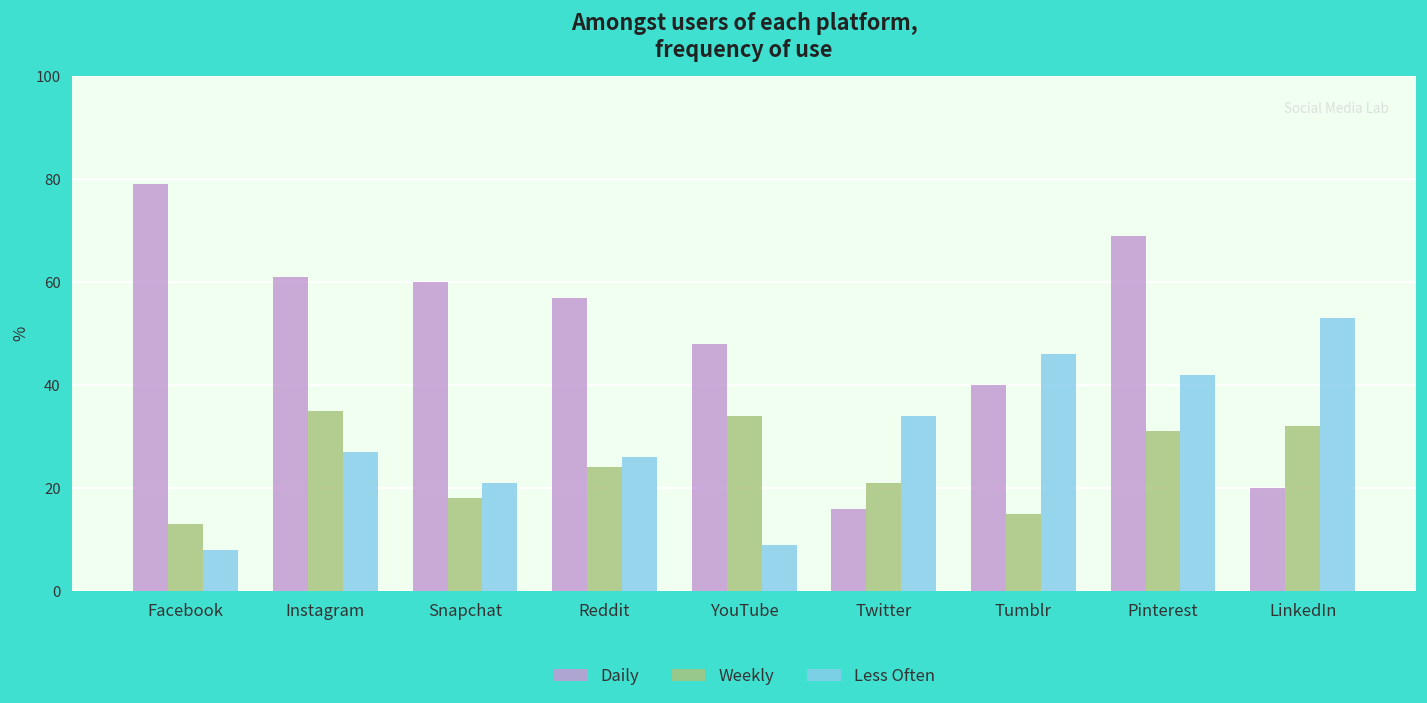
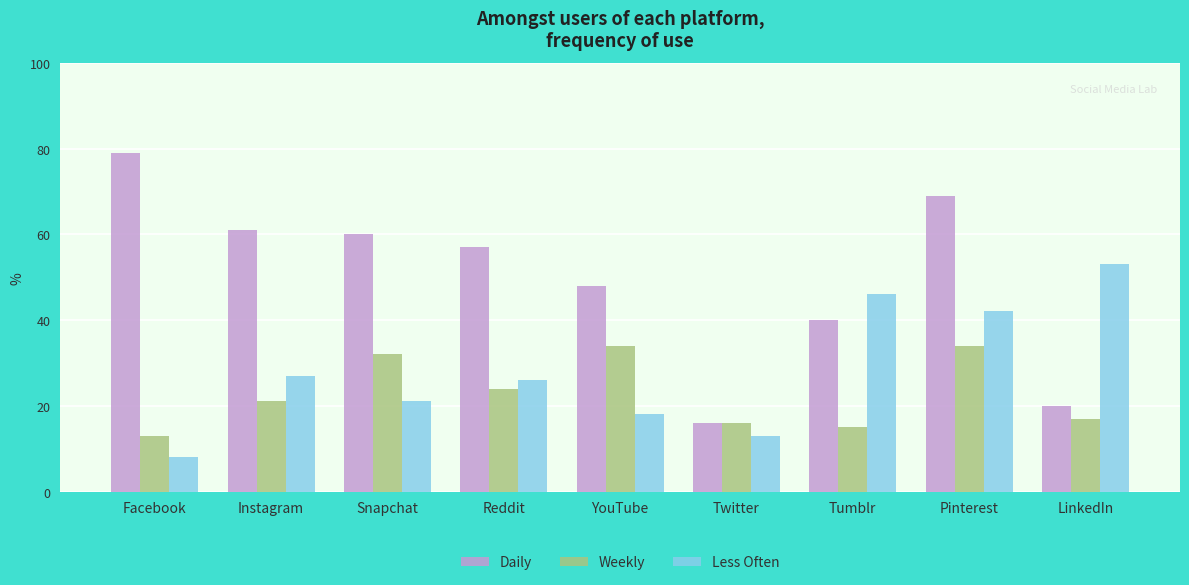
  {
    "Daily": {
      "Facebook": 79,
      "Instagram": 61,
      "Snapchat": 60,
      "Reddit": 57,
      "YouTube": 48,
      "Twitter": 16,
      "Tumblr": 40,
      "Pinterest": 69,
      "LinkedIn": 20
    },
    "Weekly": {
      "Facebook": 13,
-     "Instagram": 35,
-     "Snapchat": 18,
+     "Instagram": 21,
+     "Snapchat": 32,
      "Reddit": 24,
      "YouTube": 34,
-     "Twitter": 21,
+     "Twitter": 16,
      "Tumblr": 15,
-     "Pinterest": 31,
-     "LinkedIn": 32
+     "Pinterest": 34,
+     "LinkedIn": 17
    },
    "Less Often": {
      "Facebook": 8,
      "Instagram": 27,
      "Snapchat": 21,
      "Reddit": 26,
-     "YouTube": 9,
-     "Twitter": 34,
+     "YouTube": 18,
+     "Twitter": 13,
      "Tumblr": 46,
      "Pinterest": 42,
      "LinkedIn": 53
    }
  }
